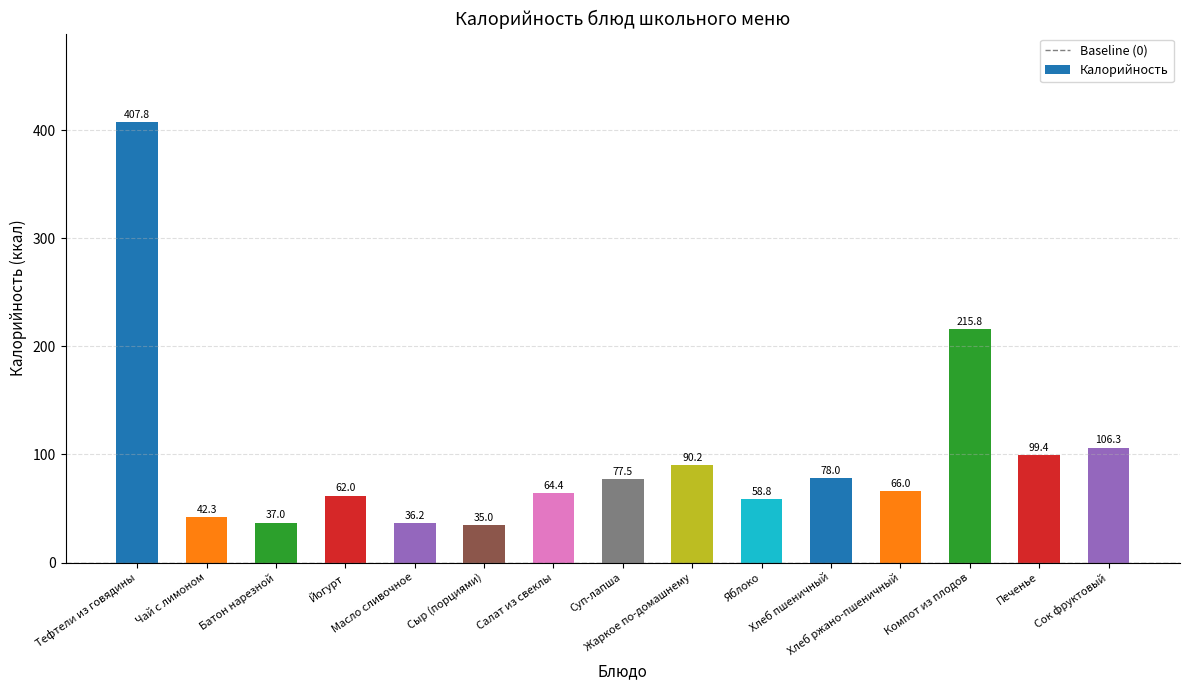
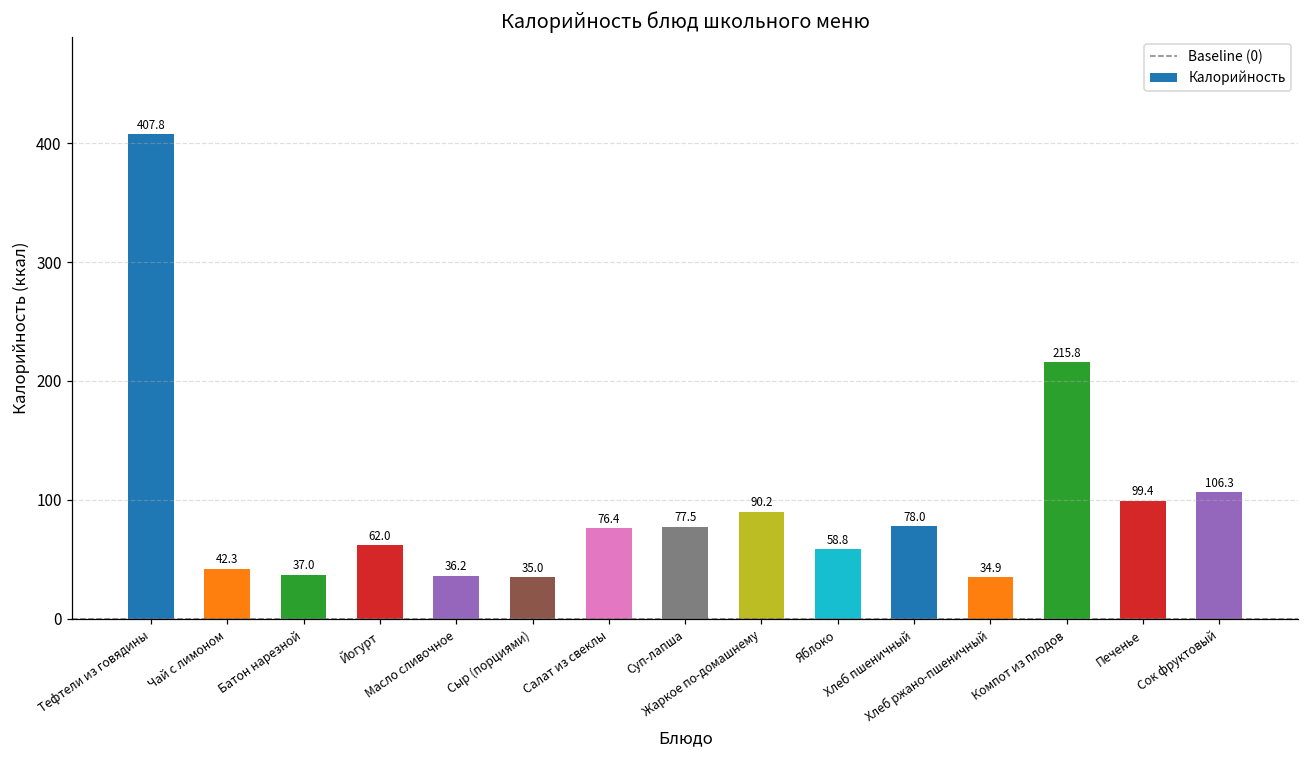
  {
    "Тефтели из говядины": 407.8,
    "Чай с лимоном": 42.3,
    "Батон нарезной": 37.0,
    "Йогурт": 62.0,
    "Масло сливочное": 36.2,
    "Сыр (порциями)": 35.0,
-   "Салат из свеклы": 64.4,
+   "Салат из свеклы": 76.4,
    "Суп-лапша": 77.5,
    "Жаркое по-домашнему": 90.2,
    "Яблоко": 58.8,
    "Хлеб пшеничный": 78.0,
-   "Хлеб ржано-пшеничный": 66.0,
+   "Хлеб ржано-пшеничный": 34.9,
    "Компот из плодов": 215.8,
    "Печенье": 99.4,
    "Сок фруктовый": 106.3
  }
